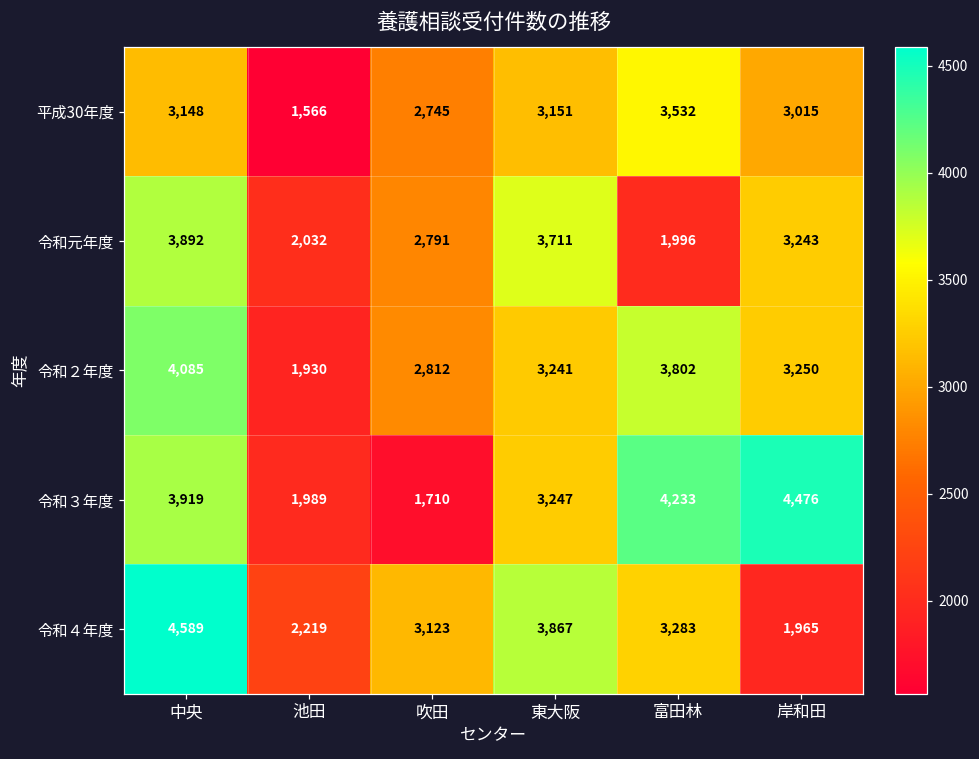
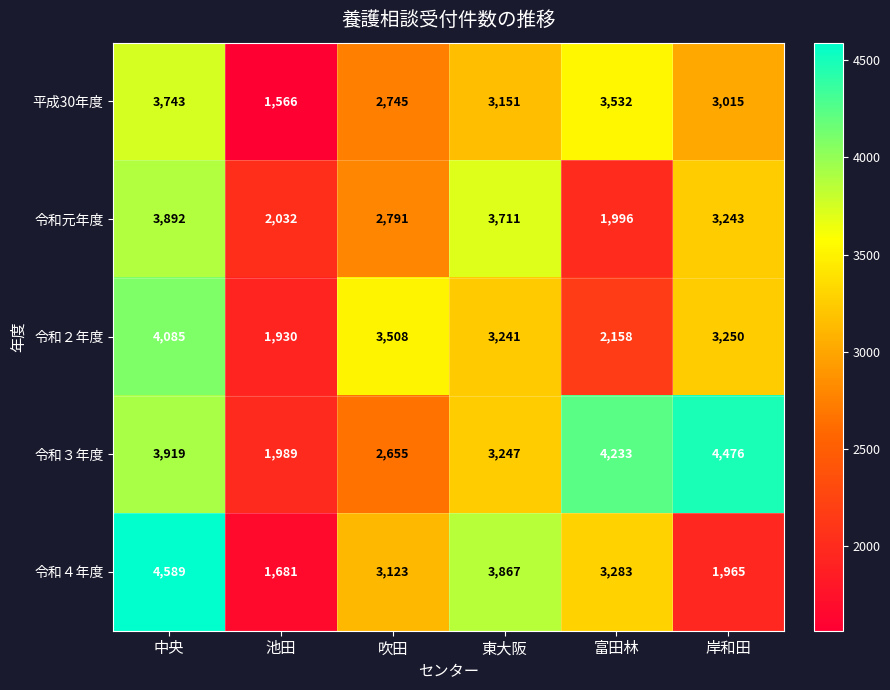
  {
    "平成30年度": {
-     "中央": "3,148",
+     "中央": "3,743",
      "池田": "1,566",
      "吹田": "2,745",
      "東大阪": "3,151",
      "富田林": "3,532",
      "岸和田": "3,015"
    },
    "令和元年度": {
      "中央": "3,892",
      "池田": "2,032",
      "吹田": "2,791",
      "東大阪": "3,711",
      "富田林": "1,996",
      "岸和田": "3,243"
    },
    "令和２年度": {
      "中央": "4,085",
      "池田": "1,930",
-     "吹田": "2,812",
+     "吹田": "3,508",
      "東大阪": "3,241",
-     "富田林": "3,802",
+     "富田林": "2,158",
      "岸和田": "3,250"
    },
    "令和３年度": {
      "中央": "3,919",
      "池田": "1,989",
-     "吹田": "1,710",
+     "吹田": "2,655",
      "東大阪": "3,247",
      "富田林": "4,233",
      "岸和田": "4,476"
    },
    "令和４年度": {
      "中央": "4,589",
-     "池田": "2,219",
+     "池田": "1,681",
      "吹田": "3,123",
      "東大阪": "3,867",
      "富田林": "3,283",
      "岸和田": "1,965"
    }
  }
